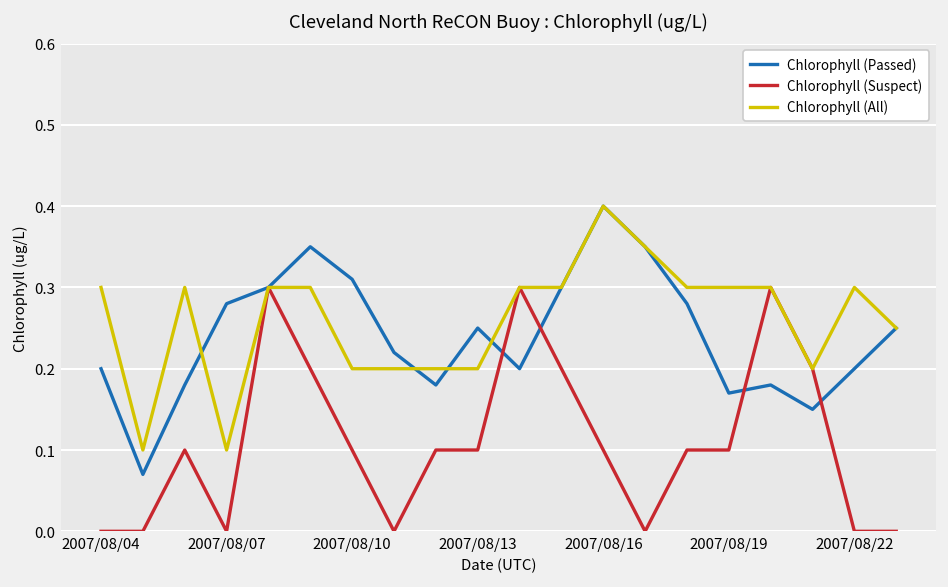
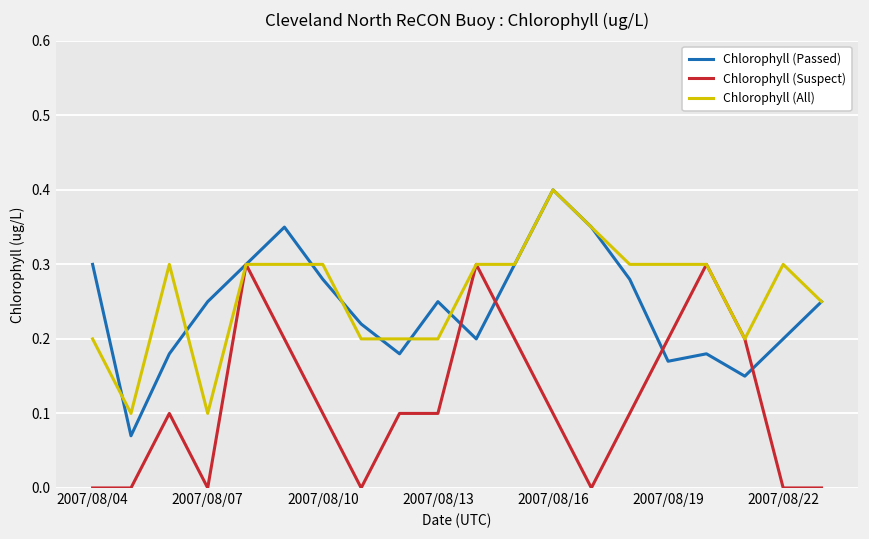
  {
    "Chlorophyll (Passed)": {
-     "2007/08/04": 0.2,
-     "2007/08/07": 0.28,
-     "2007/08/10": 0.31,
+     "2007/08/04": 0.3,
+     "2007/08/07": 0.25,
+     "2007/08/10": 0.28,
      "2007/08/13": 0.25,
      "2007/08/19": 0.17,
      "2007/08/22": 0.20
    },
    "Chlorophyll (Suspect)": {
      "2007/08/04": 0.0,
      "2007/08/07": 0.0,
      "2007/08/10": 0.1,
      "2007/08/13": 0.1,
      "2007/08/16": 0.1,
-     "2007/08/19": 0.1,
+     "2007/08/19": 0.2,
      "2007/08/22": 0.0
    },
    "Chlorophyll (All)": {
-     "2007/08/04": 0.3,
+     "2007/08/04": 0.2,
      "2007/08/07": 0.1,
-     "2007/08/10": 0.2,
+     "2007/08/10": 0.3,
      "2007/08/13": 0.2,
      "2007/08/19": 0.3,
      "2007/08/22": 0.3
    }
  }
